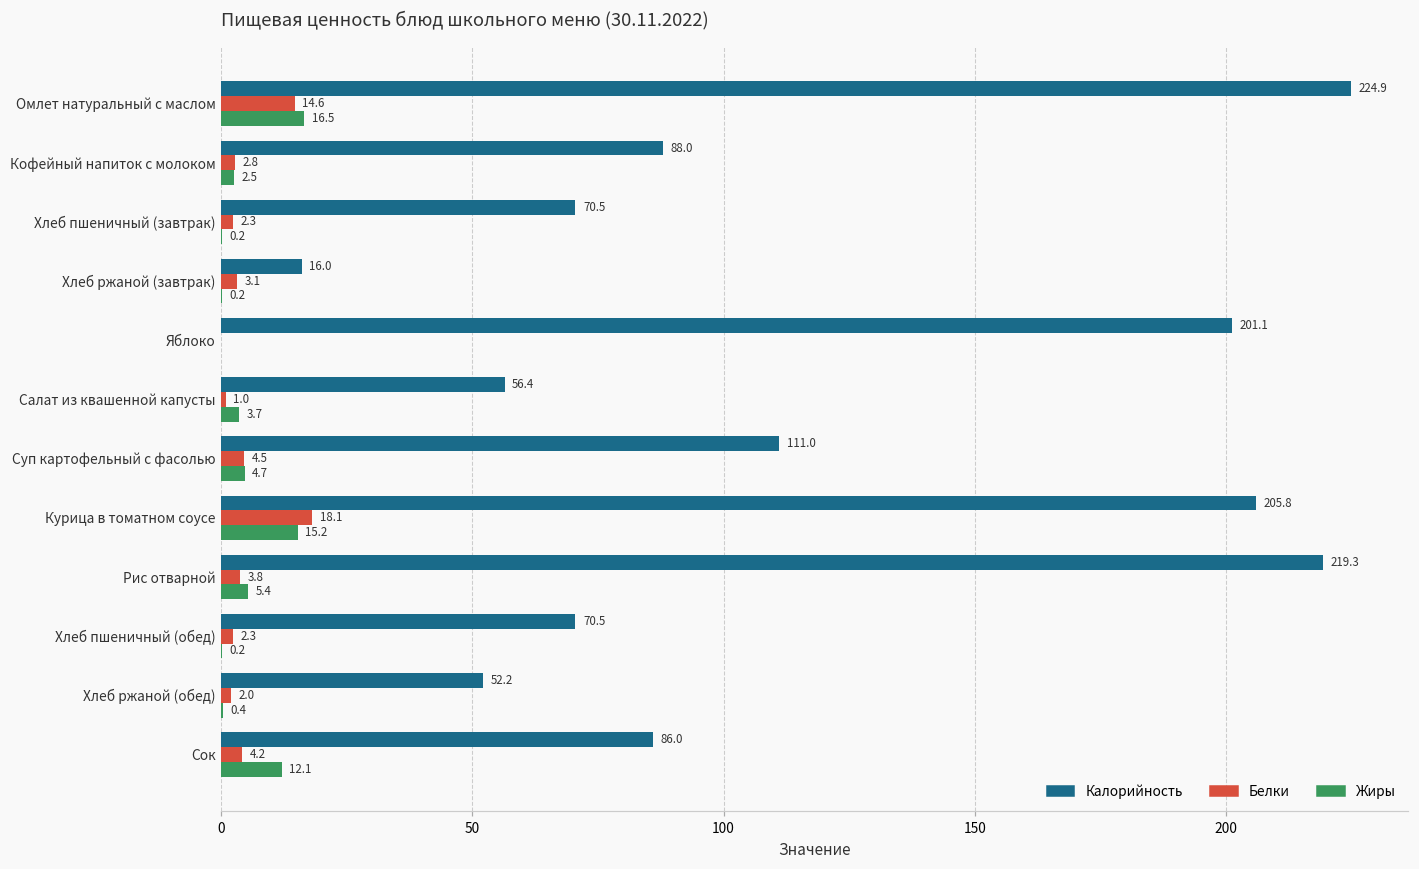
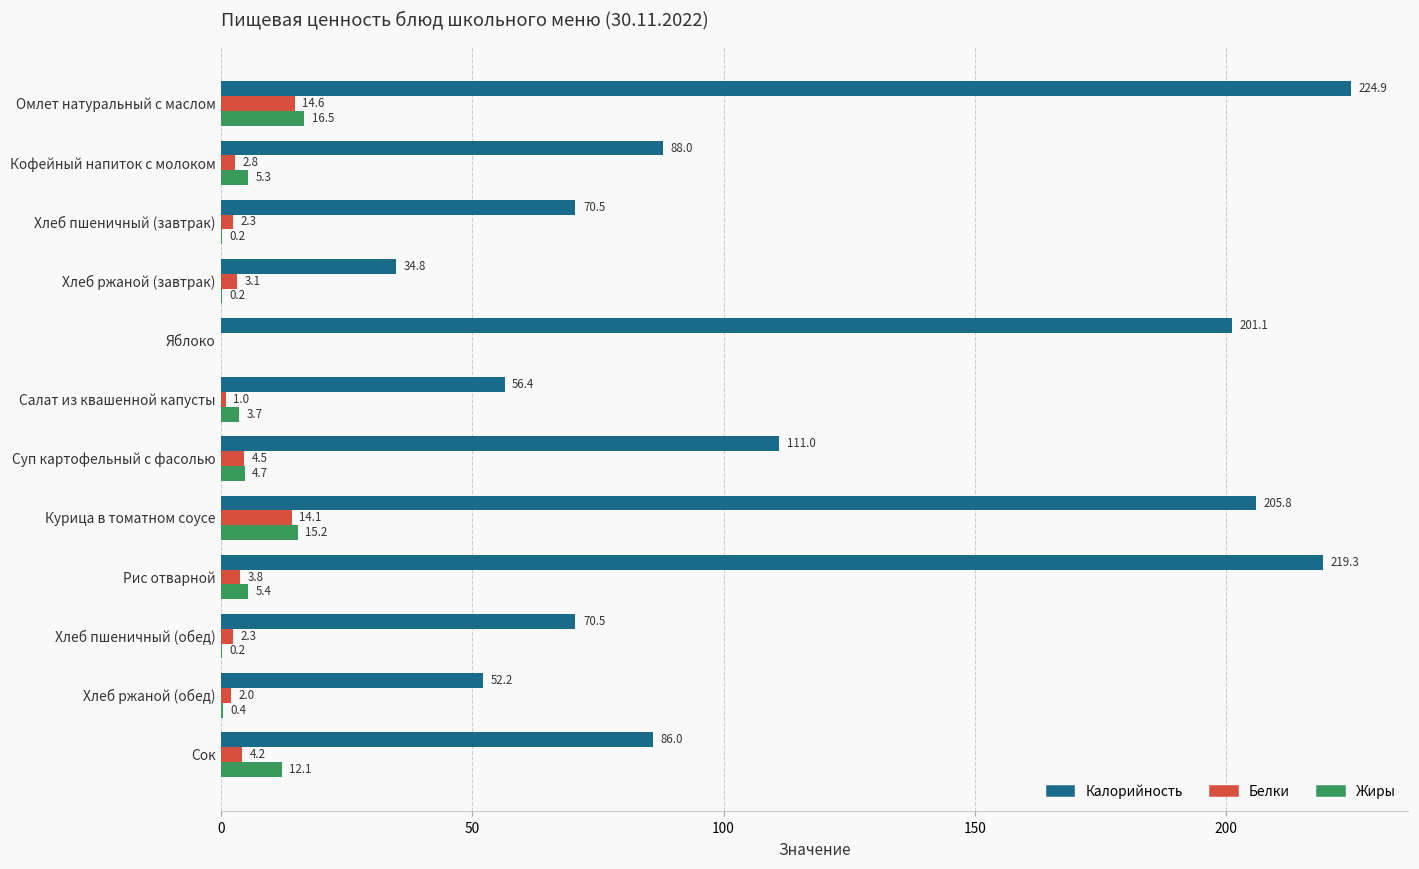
  {
    "Калорийность": {
      "Омлет натуральный с маслом": 224.9,
      "Кофейный напиток с молоком": 88.0,
      "Хлеб пшеничный (завтрак)": 70.5,
-     "Хлеб ржаной (завтрак)": 16.0,
+     "Хлеб ржаной (завтрак)": 34.8,
      "Яблоко": 201.1,
      "Салат из квашенной капусты": 56.4,
      "Суп картофельный с фасолью": 111.0,
      "Курица в томатном соусе": 205.8,
      "Рис отварной": 219.3,
      "Хлеб пшеничный (обед)": 70.5,
      "Хлеб ржаной (обед)": 52.2,
      "Сок": 86.0
    },
    "Белки": {
      "Омлет натуральный с маслом": 14.6,
      "Кофейный напиток с молоком": 2.8,
      "Хлеб пшеничный (завтрак)": 2.3,
      "Хлеб ржаной (завтрак)": 3.1,
      "Салат из квашенной капусты": 1.0,
      "Суп картофельный с фасолью": 4.5,
-     "Курица в томатном соусе": 18.1,
+     "Курица в томатном соусе": 14.1,
      "Рис отварной": 3.8,
      "Хлеб пшеничный (обед)": 2.3,
      "Хлеб ржаной (обед)": 2.0,
      "Сок": 4.2
    },
    "Жиры": {
      "Омлет натуральный с маслом": 16.5,
-     "Кофейный напиток с молоком": 2.5,
+     "Кофейный напиток с молоком": 5.3,
      "Хлеб пшеничный (завтрак)": 0.2,
      "Хлеб ржаной (завтрак)": 0.2,
      "Салат из квашенной капусты": 3.7,
      "Суп картофельный с фасолью": 4.7,
      "Курица в томатном соусе": 15.2,
      "Рис отварной": 5.4,
      "Хлеб пшеничный (обед)": 0.2,
      "Хлеб ржаной (обед)": 0.4,
      "Сок": 12.1
    }
  }
